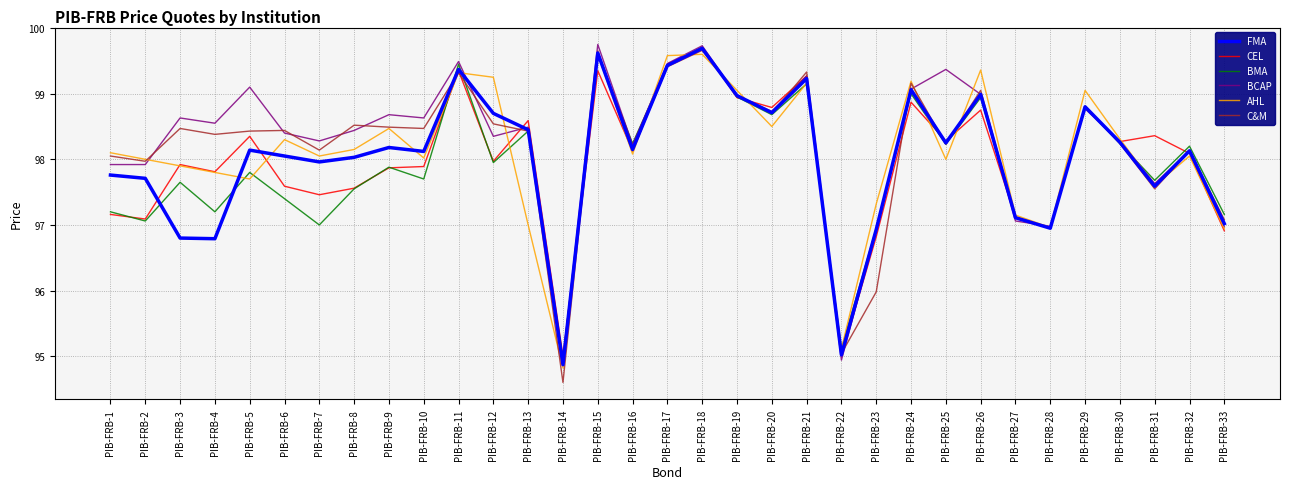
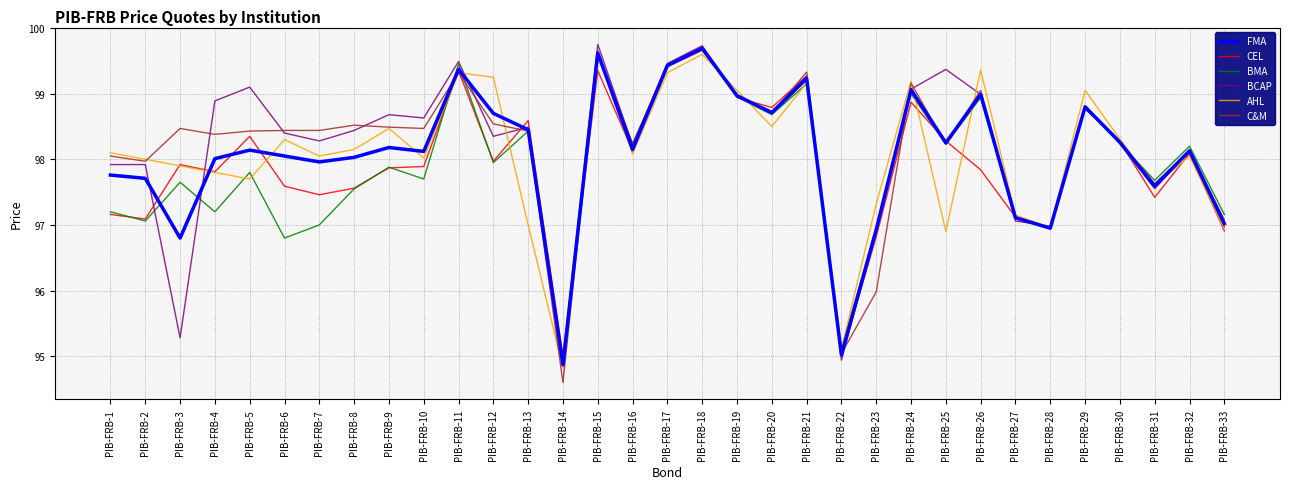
  {
    "FMA": {
      "PIB-FRB-1": 97.8,
      "PIB-FRB-2": 97.7,
      "PIB-FRB-3": 96.8,
-     "PIB-FRB-4": 96.8,
+     "PIB-FRB-4": 98.0,
      "PIB-FRB-5": 98.1,
      "PIB-FRB-6": 98.1,
      "PIB-FRB-7": 98.0,
      "PIB-FRB-8": 98.0,
      "PIB-FRB-9": 98.2,
      "PIB-FRB-10": 98.1,
      "PIB-FRB-12": 98.7,
      "PIB-FRB-14": 94.9,
      "PIB-FRB-21": 99.2,
      "PIB-FRB-33": 97.0
    },
    "CEL": {
      "PIB-FRB-1": 97.2,
      "PIB-FRB-5": 98.4,
      "PIB-FRB-6": 97.6,
      "PIB-FRB-7": 97.5,
      "PIB-FRB-10": 97.9,
      "PIB-FRB-13": 98.6,
      "PIB-FRB-14": 95.0,
      "PIB-FRB-15": 99.4,
      "PIB-FRB-20": 98.8,
      "PIB-FRB-23": 96.8,
      "PIB-FRB-24": 98.9,
-     "PIB-FRB-26": 98.8,
-     "PIB-FRB-31": 98.4,
+     "PIB-FRB-26": 97.8,
+     "PIB-FRB-31": 97.4,
      "PIB-FRB-32": 98.1
    },
    "BMA": {
      "PIB-FRB-1": 97.2,
      "PIB-FRB-3": 97.7,
      "PIB-FRB-4": 97.2,
      "PIB-FRB-5": 97.8,
-     "PIB-FRB-6": 97.4,
+     "PIB-FRB-6": 96.8,
      "PIB-FRB-7": 97.0,
      "PIB-FRB-10": 97.7,
      "PIB-FRB-11": 99.5,
      "PIB-FRB-24": 99.0,
      "PIB-FRB-26": 98.9,
      "PIB-FRB-31": 97.7,
      "PIB-FRB-32": 98.2,
      "PIB-FRB-33": 97.2
    },
    "BCAP": {
      "PIB-FRB-1": 97.9,
      "PIB-FRB-2": 97.9,
-     "PIB-FRB-3": 98.6,
-     "PIB-FRB-4": 98.6,
+     "PIB-FRB-3": 95.3,
+     "PIB-FRB-4": 98.9,
      "PIB-FRB-5": 99.1,
      "PIB-FRB-6": 98.4,
      "PIB-FRB-7": 98.3,
      "PIB-FRB-8": 98.4,
      "PIB-FRB-9": 98.7,
      "PIB-FRB-10": 98.6,
      "PIB-FRB-11": 99.5,
      "PIB-FRB-12": 98.4,
      "PIB-FRB-13": 98.5,
      "PIB-FRB-15": 99.8,
      "PIB-FRB-22": 94.9,
      "PIB-FRB-25": 99.4,
      "PIB-FRB-27": 97.1
    },
    "AHL": {
      "PIB-FRB-1": 98.1,
      "PIB-FRB-5": 97.7,
      "PIB-FRB-6": 98.3,
      "PIB-FRB-7": 98.1,
      "PIB-FRB-8": 98.2,
      "PIB-FRB-10": 98.0,
      "PIB-FRB-12": 99.3,
      "PIB-FRB-13": 97.0,
      "PIB-FRB-14": 94.8,
      "PIB-FRB-16": 98.1,
-     "PIB-FRB-17": 99.6,
+     "PIB-FRB-17": 99.3,
      "PIB-FRB-18": 99.6,
      "PIB-FRB-19": 99.1,
      "PIB-FRB-20": 98.5,
      "PIB-FRB-23": 97.3,
-     "PIB-FRB-25": 98.0,
+     "PIB-FRB-25": 96.9,
      "PIB-FRB-26": 99.4,
      "PIB-FRB-29": 99.1,
      "PIB-FRB-30": 98.3,
      "PIB-FRB-32": 98.1
    },
    "C&M": {
      "PIB-FRB-1": 98.1,
      "PIB-FRB-3": 98.5,
      "PIB-FRB-4": 98.4,
      "PIB-FRB-5": 98.4,
      "PIB-FRB-6": 98.4,
-     "PIB-FRB-7": 98.1,
+     "PIB-FRB-7": 98.4,
      "PIB-FRB-8": 98.5,
      "PIB-FRB-10": 98.5,
      "PIB-FRB-12": 98.5,
      "PIB-FRB-14": 94.6,
      "PIB-FRB-21": 99.3,
      "PIB-FRB-23": 96.0,
      "PIB-FRB-26": 99.1,
      "PIB-FRB-31": 97.6,
      "PIB-FRB-33": 97.1
    }
  }
